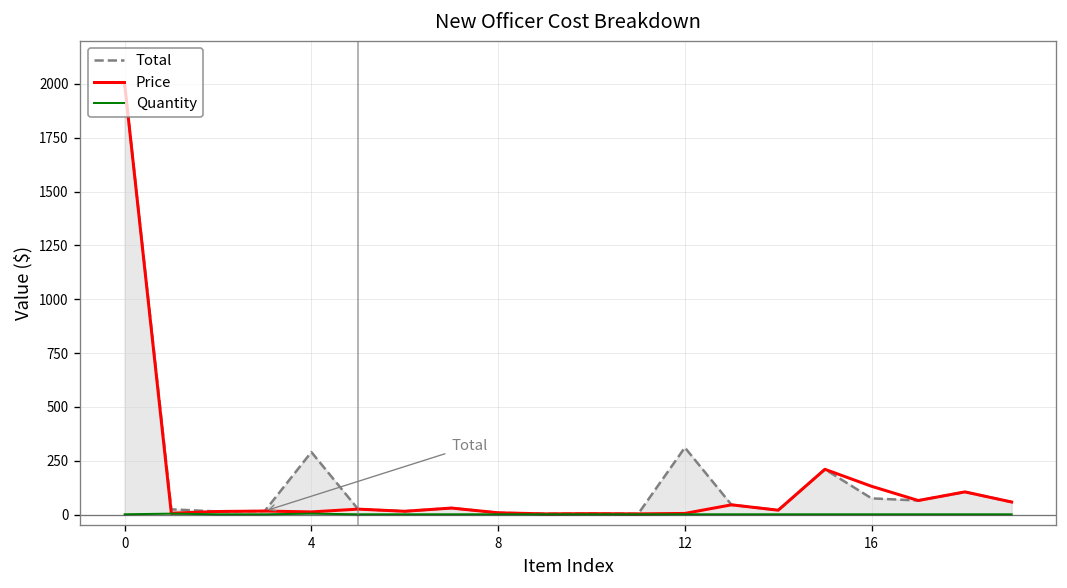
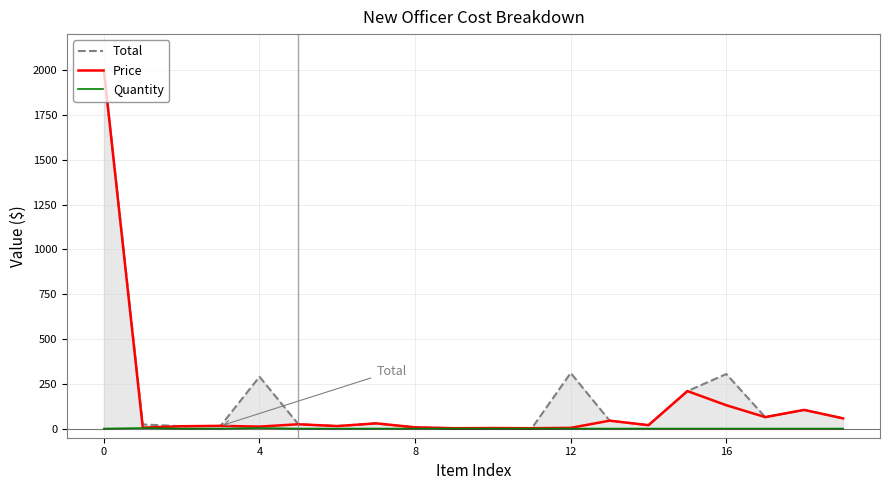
  {
    "Total": {
      "4": 290,
      "12": 310,
-     "16": 80
+     "16": 310
    },
    "Price": {
      "16": 130
    },
    "Quantity": {
      "0": 0,
      "16": 0
    }
  }
